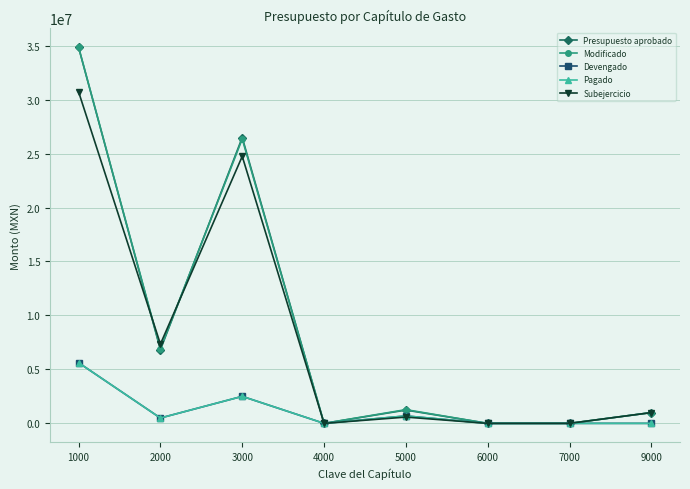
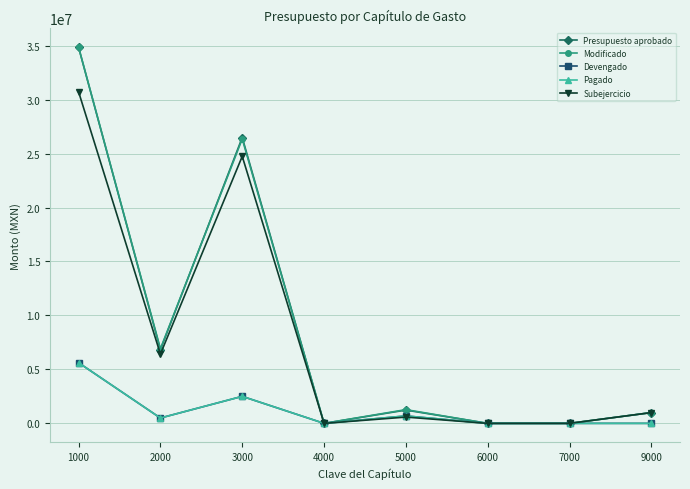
  {
    "Subejercicio": {
      "1000": 30700000,
-     "2000": 7300000,
+     "2000": 6400000,
      "3000": 24700000
    }
  }
